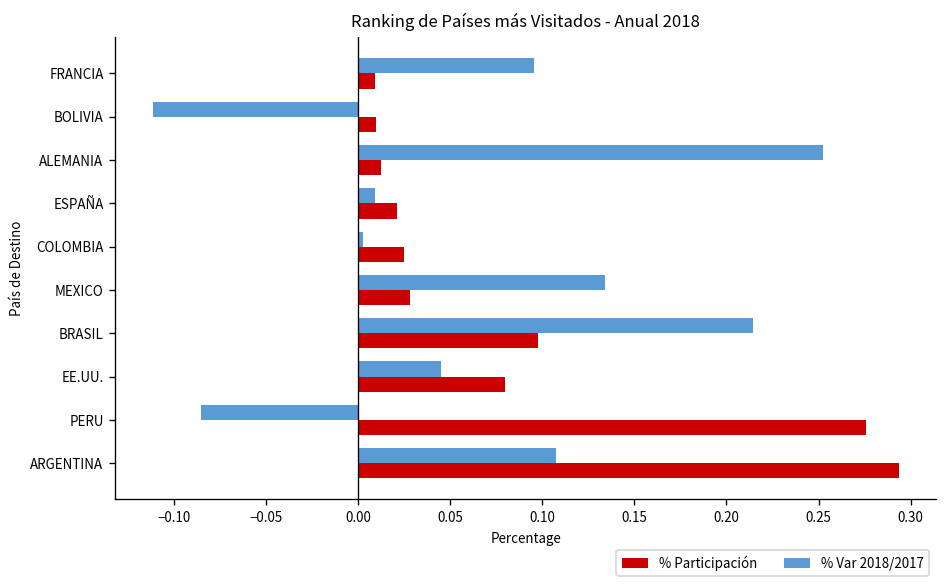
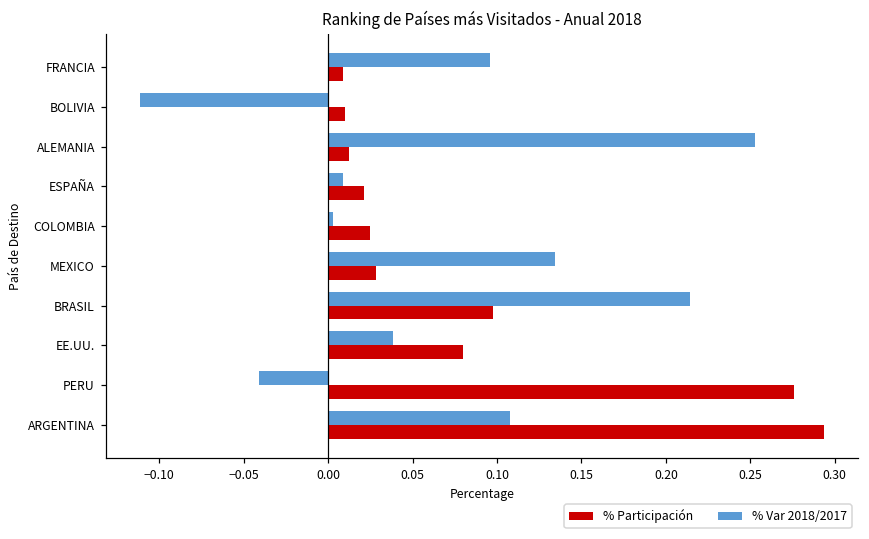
  {
    "% Participación": {
      "FRANCIA": 0.009,
      "BOLIVIA": 0.010,
      "ALEMANIA": 0.012,
      "ESPAÑA": 0.021,
      "COLOMBIA": 0.025,
      "MEXICO": 0.028,
      "BRASIL": 0.098,
      "EE.UU.": 0.080,
      "PERU": 0.276,
      "ARGENTINA": 0.294
    },
    "% Var 2018/2017": {
      "FRANCIA": 0.096,
      "BOLIVIA": -0.111,
      "ALEMANIA": 0.253,
      "ESPAÑA": 0.009,
      "COLOMBIA": 0.003,
      "MEXICO": 0.134,
      "BRASIL": 0.214,
-     "EE.UU.": 0.045,
-     "PERU": -0.085,
+     "EE.UU.": 0.038,
+     "PERU": -0.041,
      "ARGENTINA": 0.108
    }
  }
